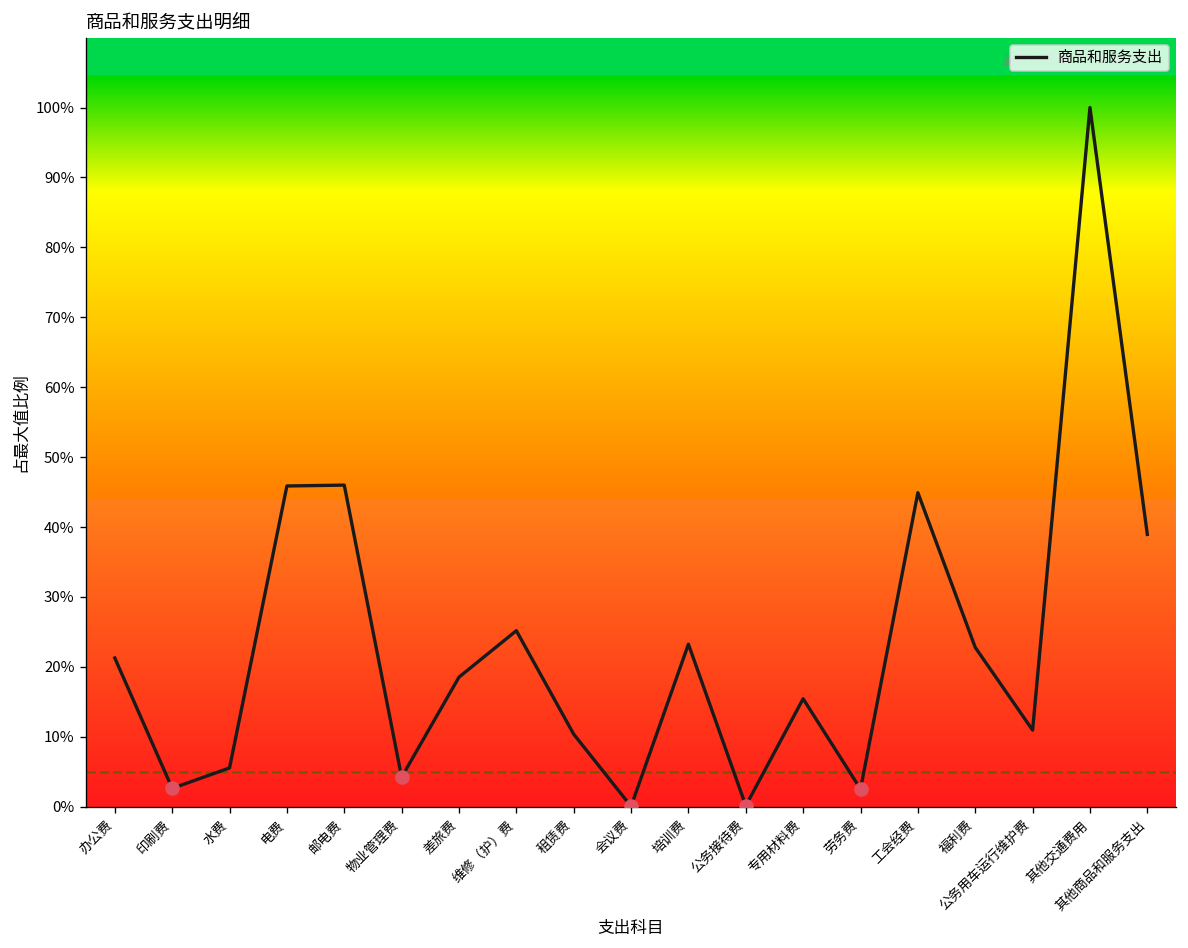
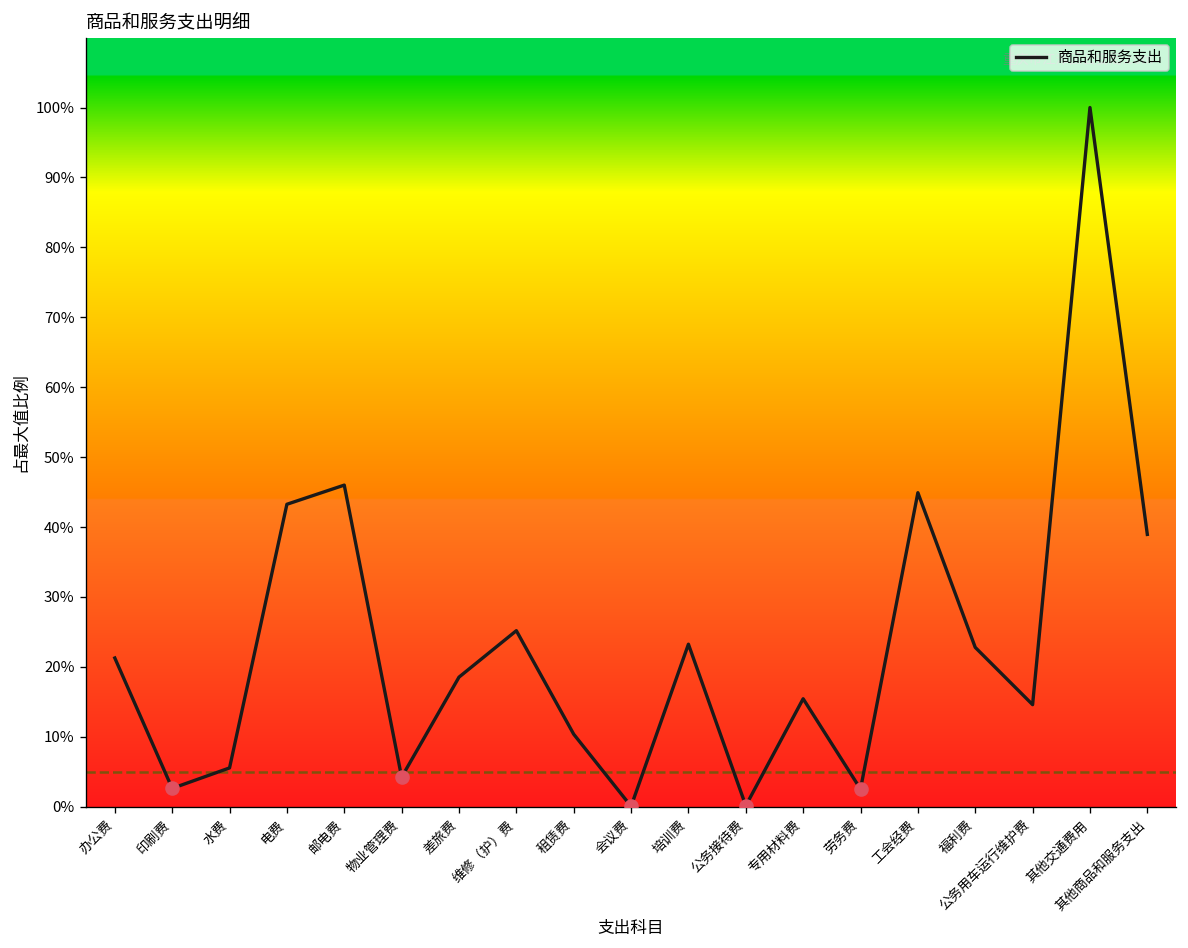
  {
    "商品和服务支出": {
      "办公费": "21%",
      "水费": "6%",
-     "电费": "46%",
+     "电费": "43%",
      "邮电费": "46%",
      "差旅费": "19%",
      "维修（护）费": "25%",
      "租赁费": "10%",
      "培训费": "23%",
      "专用材料费": "15%",
      "工会经费": "45%",
      "福利费": "23%",
-     "公务用车运行维护费": "11%",
+     "公务用车运行维护费": "15%",
      "其他交通费用": "100%",
      "其他商品和服务支出": "39%"
    }
  }
